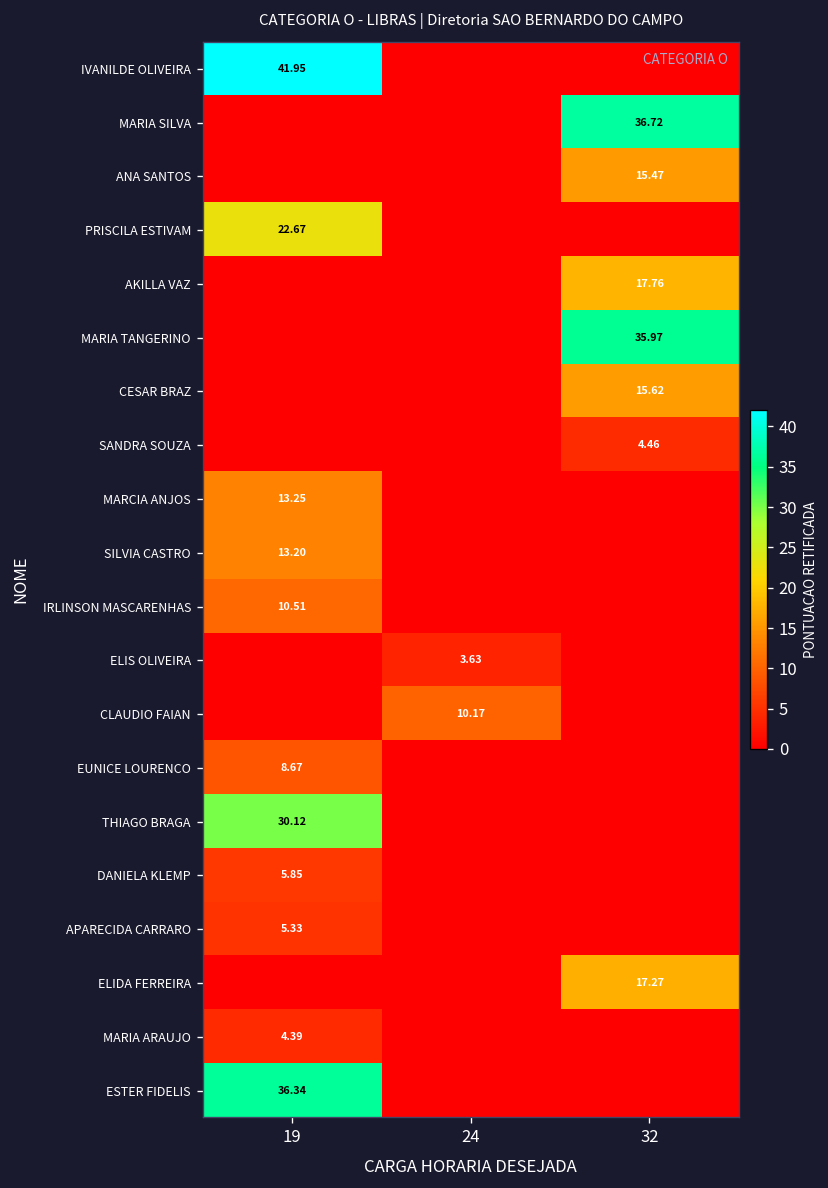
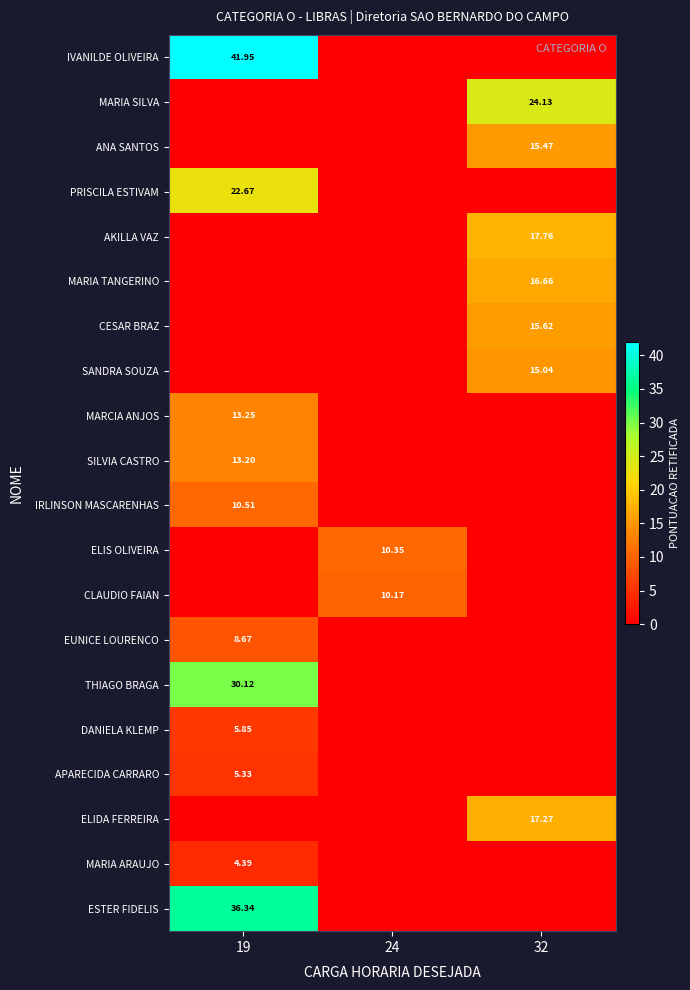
  {
    "IVANILDE OLIVEIRA": {
      "19": 41.95
    },
    "MARIA SILVA": {
-     "32": 36.72
+     "32": 24.13
    },
    "ANA SANTOS": {
      "32": 15.47
    },
    "PRISCILA ESTIVAM": {
      "19": 22.67
    },
    "AKILLA VAZ": {
      "32": 17.76
    },
    "MARIA TANGERINO": {
-     "32": 35.97
+     "32": 16.66
    },
    "CESAR BRAZ": {
      "32": 15.62
    },
    "SANDRA SOUZA": {
-     "32": 4.46
+     "32": 15.04
    },
    "MARCIA ANJOS": {
      "19": 13.25
    },
    "SILVIA CASTRO": {
      "19": 13.20
    },
    "IRLINSON MASCARENHAS": {
      "19": 10.51
    },
    "ELIS OLIVEIRA": {
-     "24": 3.63
+     "24": 10.35
    },
    "CLAUDIO FAIAN": {
      "24": 10.17
    },
    "EUNICE LOURENCO": {
      "19": 8.67
    },
    "THIAGO BRAGA": {
      "19": 30.12
    },
    "DANIELA KLEMP": {
      "19": 5.85
    },
    "APARECIDA CARRARO": {
      "19": 5.33
    },
    "ELIDA FERREIRA": {
      "32": 17.27
    },
    "MARIA ARAUJO": {
      "19": 4.39
    },
    "ESTER FIDELIS": {
      "19": 36.34
    }
  }
